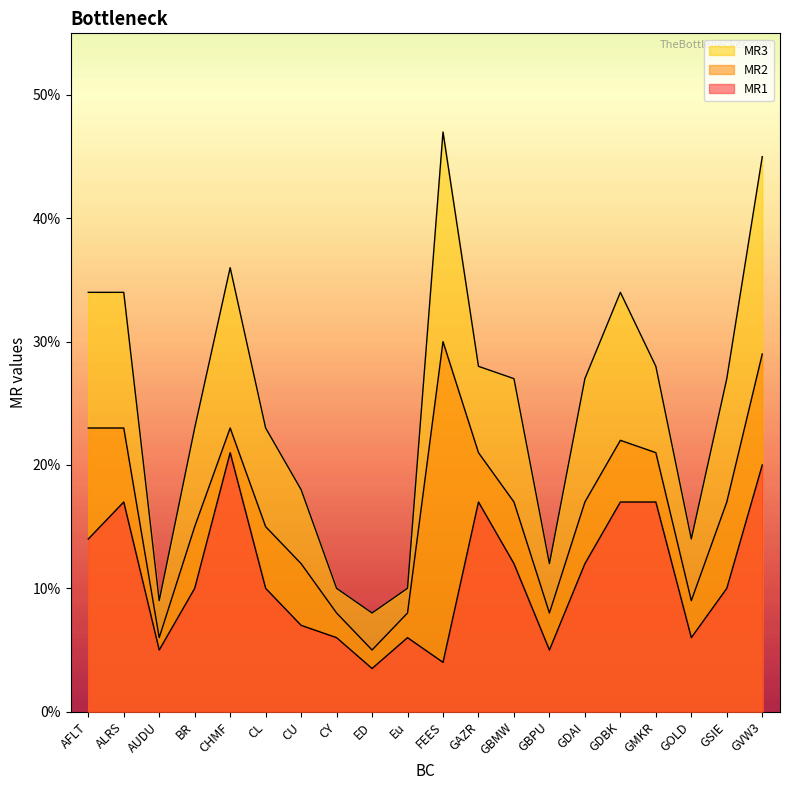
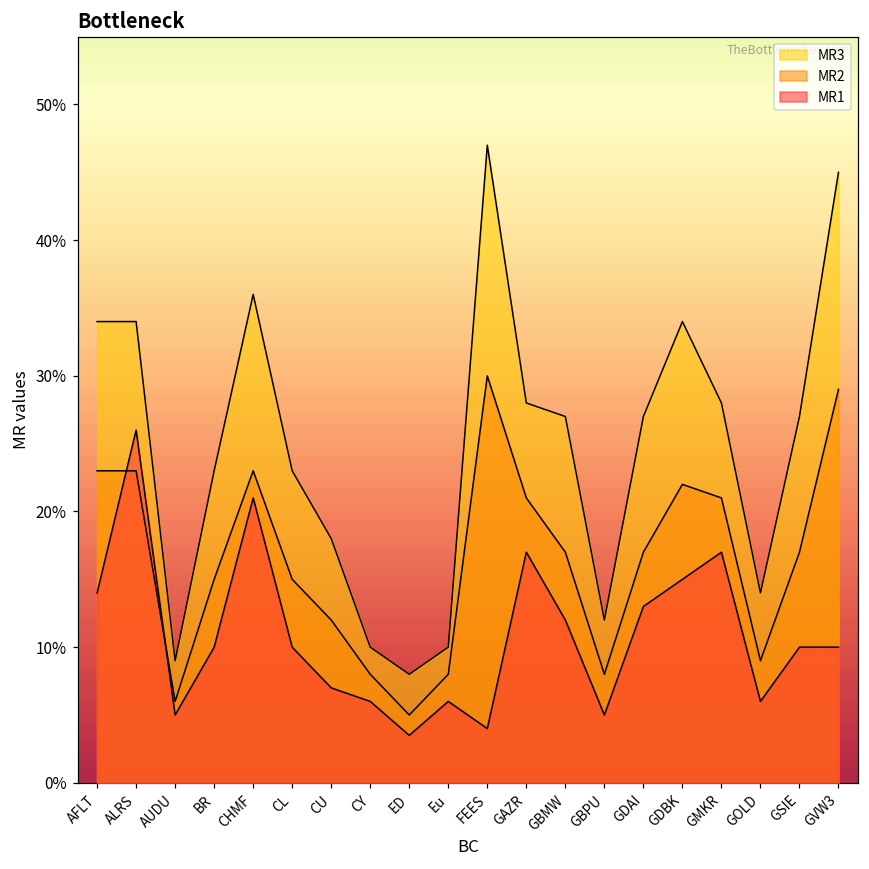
  {
    "MR1": {
      "AFLT": "14.0%",
-     "ALRS": "17.0%",
+     "ALRS": "26.0%",
      "AUDU": "5.0%",
      "BR": "10.0%",
      "CHMF": "21.0%",
      "CL": "10.0%",
      "CU": "7.0%",
      "CY": "6.0%",
      "ED": "3.5%",
      "Eu": "6.0%",
      "FEES": "4.0%",
      "GAZR": "17.0%",
      "GBMW": "12.0%",
      "GBPU": "5.0%",
-     "GDAI": "12.0%",
-     "GDBK": "17.0%",
+     "GDAI": "13.0%",
+     "GDBK": "15.0%",
      "GMKR": "17.0%",
      "GOLD": "6.0%",
      "GSIE": "10.0%",
-     "GVW3": "20.0%"
+     "GVW3": "10.0%"
    }
  }
